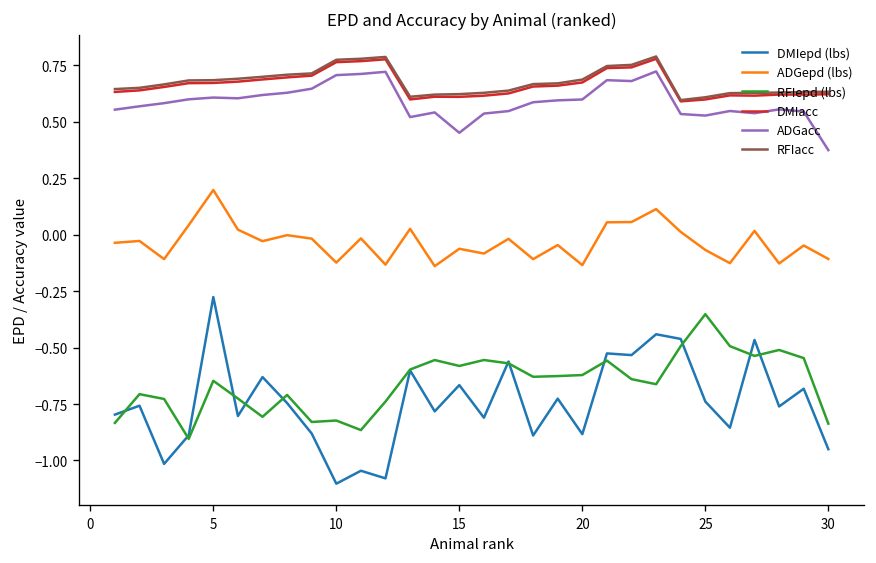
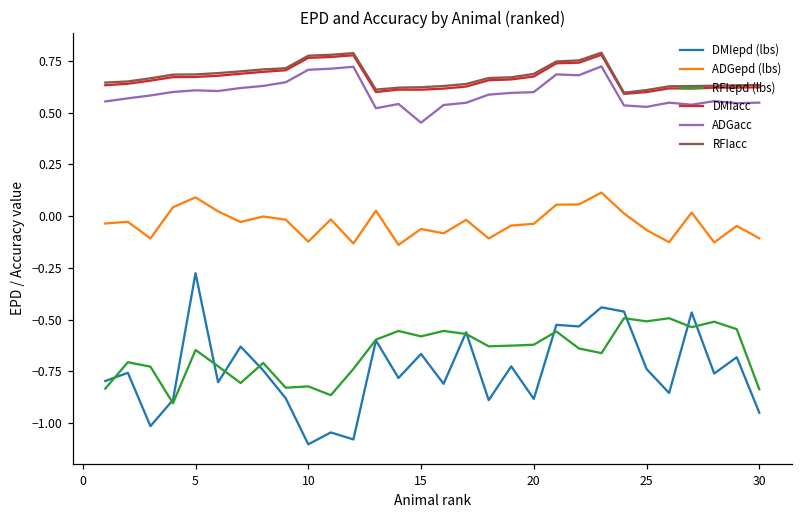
  {
    "DMIepd (lbs)": {
      "5": -0.28,
      "10": -1.10,
      "15": -0.67,
      "20": -0.88,
      "25": -0.74,
      "30": -0.95
    },
    "ADGepd (lbs)": {
-     "5": 0.20,
+     "5": 0.09,
      "10": -0.12,
      "15": -0.06,
-     "20": -0.13,
+     "20": -0.04,
      "25": -0.07,
      "30": -0.11
    },
    "RFIepd (lbs)": {
      "5": -0.65,
      "10": -0.82,
      "15": -0.58,
      "20": -0.62,
-     "25": -0.35,
+     "25": -0.51,
      "30": -0.84
    },
    "ADGacc": {
      "5": 0.61,
      "10": 0.71,
      "15": 0.45,
      "20": 0.60,
      "25": 0.53,
-     "30": 0.37
+     "30": 0.55
    }
  }
